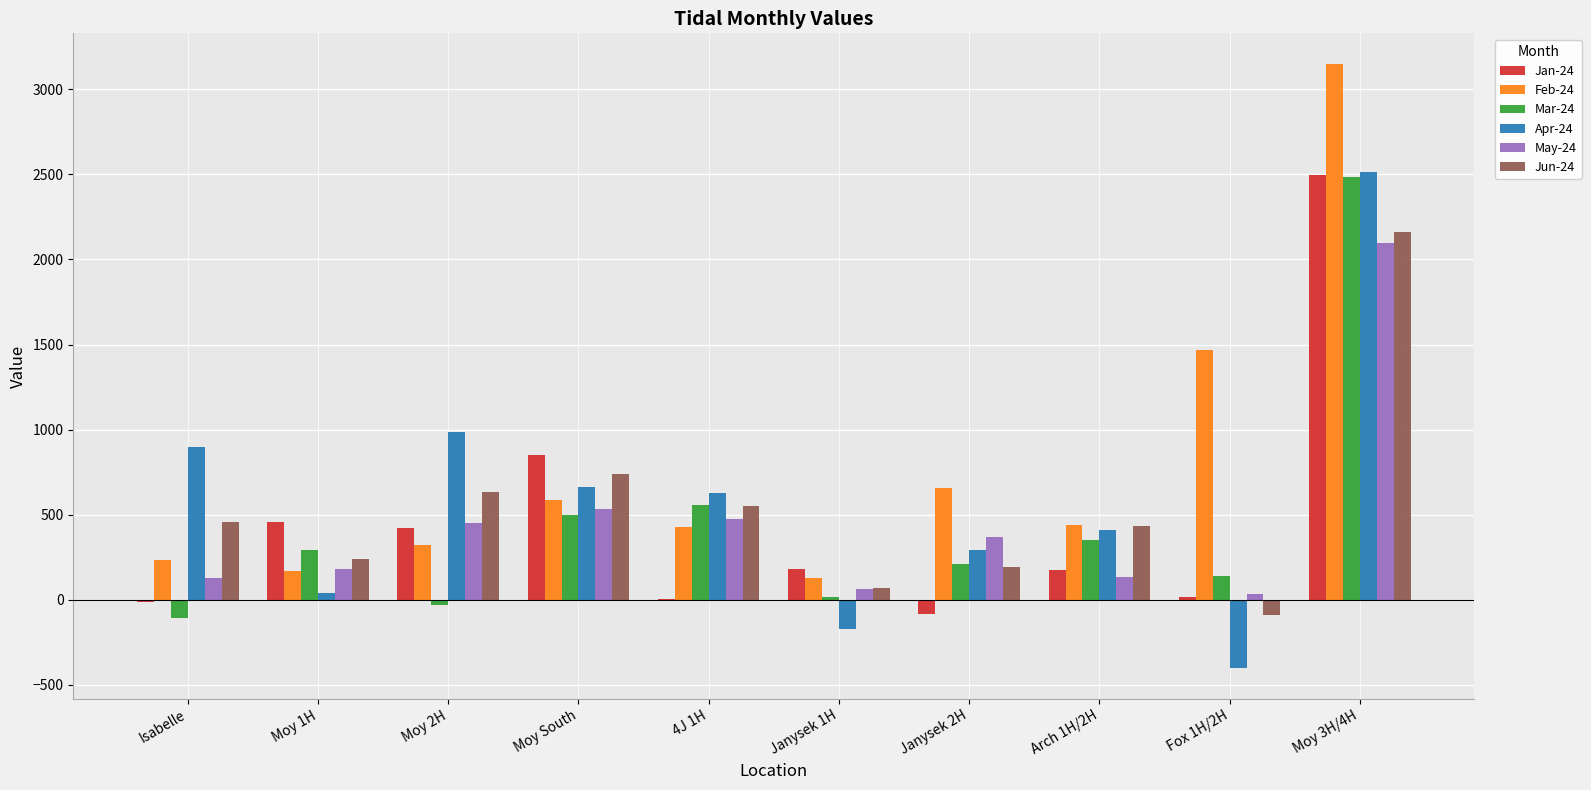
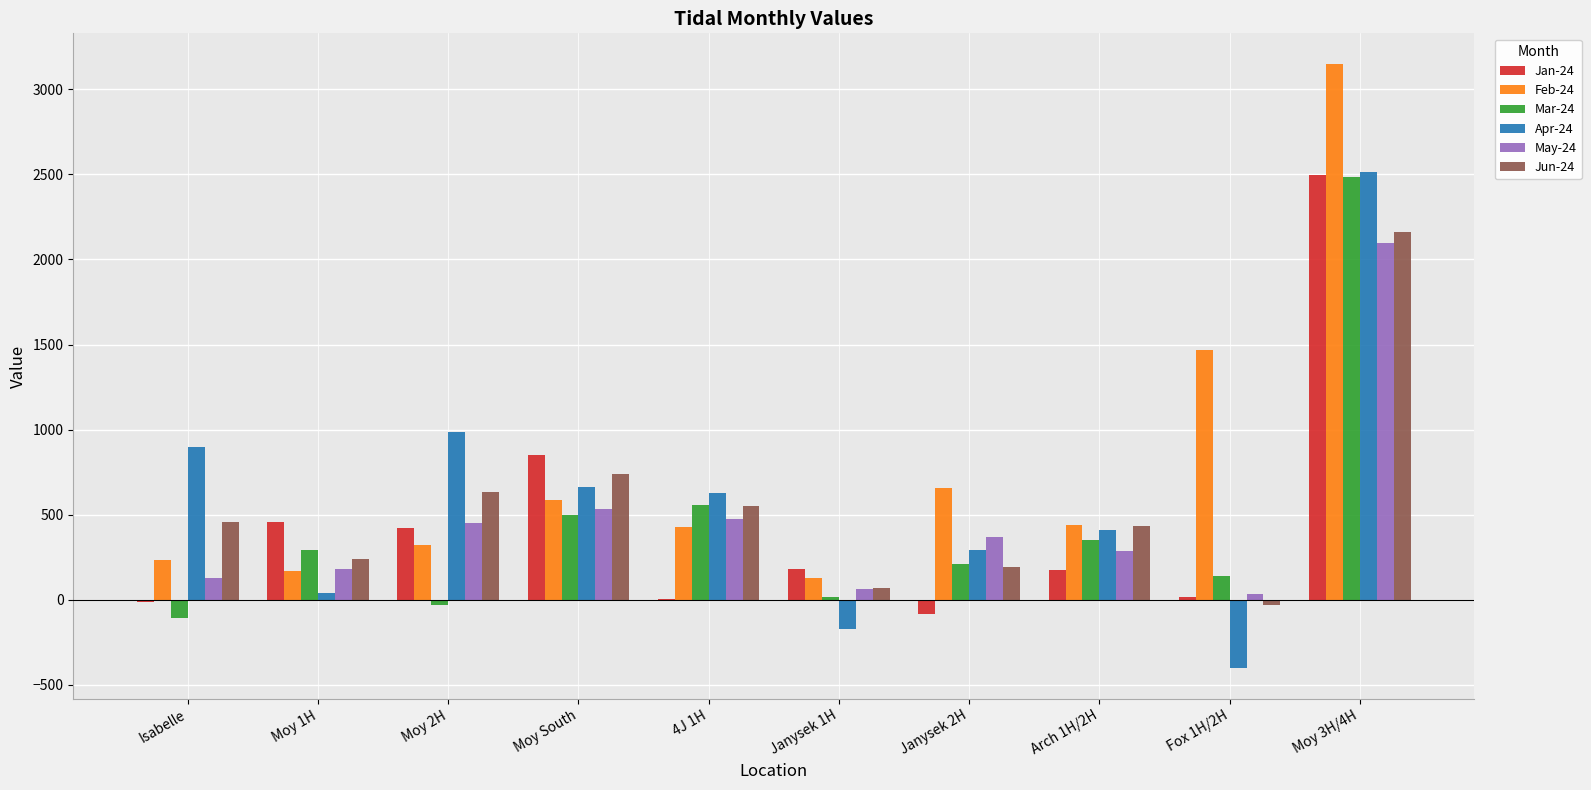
  {
    "Jan-24": {
      "Moy 1H": 450,
      "Moy 2H": 420,
      "Moy South": 850,
      "Janysek 1H": 180,
      "Janysek 2H": -90,
      "Arch 1H/2H": 170,
      "Fox 1H/2H": 20,
      "Moy 3H/4H": 2500
    },
    "Feb-24": {
      "Isabelle": 240,
      "Moy 1H": 170,
      "Moy 2H": 320,
      "Moy South": 590,
      "4J 1H": 430,
      "Janysek 1H": 130,
      "Janysek 2H": 660,
      "Arch 1H/2H": 440,
      "Fox 1H/2H": 1470,
      "Moy 3H/4H": 3150
    },
    "Mar-24": {
      "Isabelle": -110,
      "Moy 1H": 290,
      "Moy 2H": -30,
      "Moy South": 500,
      "4J 1H": 560,
      "Janysek 1H": 20,
      "Janysek 2H": 210,
      "Arch 1H/2H": 350,
      "Fox 1H/2H": 140,
      "Moy 3H/4H": 2480
    },
    "Apr-24": {
      "Isabelle": 900,
      "Moy 1H": 40,
      "Moy 2H": 980,
      "Moy South": 660,
      "4J 1H": 630,
      "Janysek 1H": -170,
      "Janysek 2H": 300,
      "Arch 1H/2H": 410,
      "Fox 1H/2H": -400,
      "Moy 3H/4H": 2510
    },
    "May-24": {
      "Isabelle": 130,
      "Moy 1H": 180,
      "Moy 2H": 450,
      "Moy South": 530,
      "4J 1H": 480,
      "Janysek 1H": 60,
      "Janysek 2H": 370,
-     "Arch 1H/2H": 130,
+     "Arch 1H/2H": 290,
      "Fox 1H/2H": 30,
      "Moy 3H/4H": 2100
    },
    "Jun-24": {
      "Isabelle": 460,
      "Moy 1H": 240,
      "Moy 2H": 630,
      "Moy South": 740,
      "4J 1H": 550,
      "Janysek 1H": 70,
      "Janysek 2H": 190,
      "Arch 1H/2H": 430,
-     "Fox 1H/2H": -90,
+     "Fox 1H/2H": -30,
      "Moy 3H/4H": 2160
    }
  }
